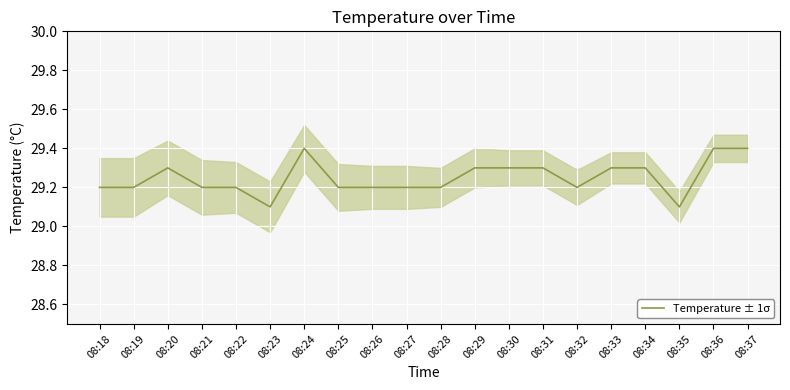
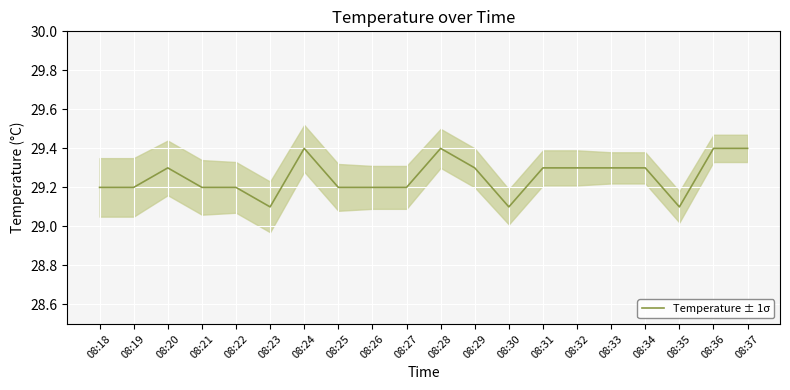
  {
    "Temperature ± 1σ": {
      "08:18": 29.2,
      "08:19": 29.2,
      "08:20": 29.3,
      "08:21": 29.2,
      "08:22": 29.2,
      "08:23": 29.1,
      "08:24": 29.4,
      "08:25": 29.2,
      "08:26": 29.2,
      "08:27": 29.2,
-     "08:28": 29.2,
+     "08:28": 29.4,
      "08:29": 29.3,
-     "08:30": 29.3,
+     "08:30": 29.1,
      "08:31": 29.3,
-     "08:32": 29.2,
+     "08:32": 29.3,
      "08:33": 29.3,
      "08:34": 29.3,
      "08:35": 29.1,
      "08:36": 29.4,
      "08:37": 29.4
    }
  }
